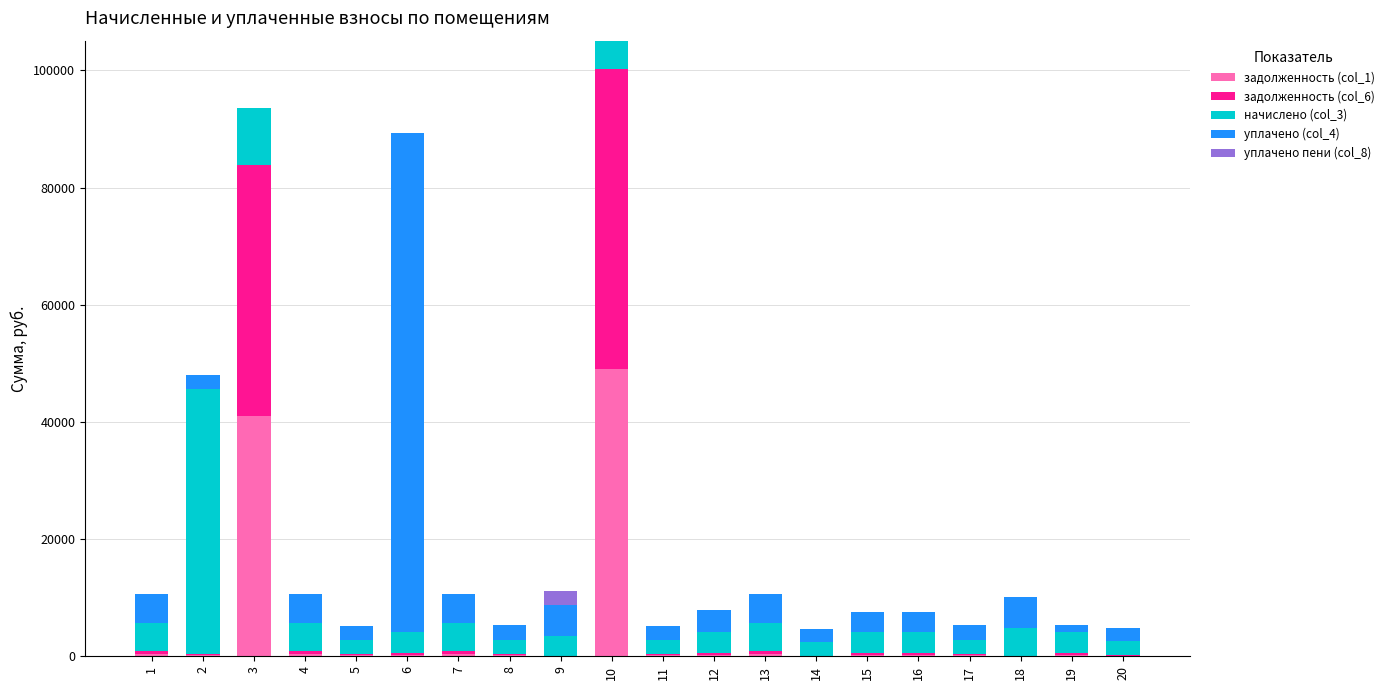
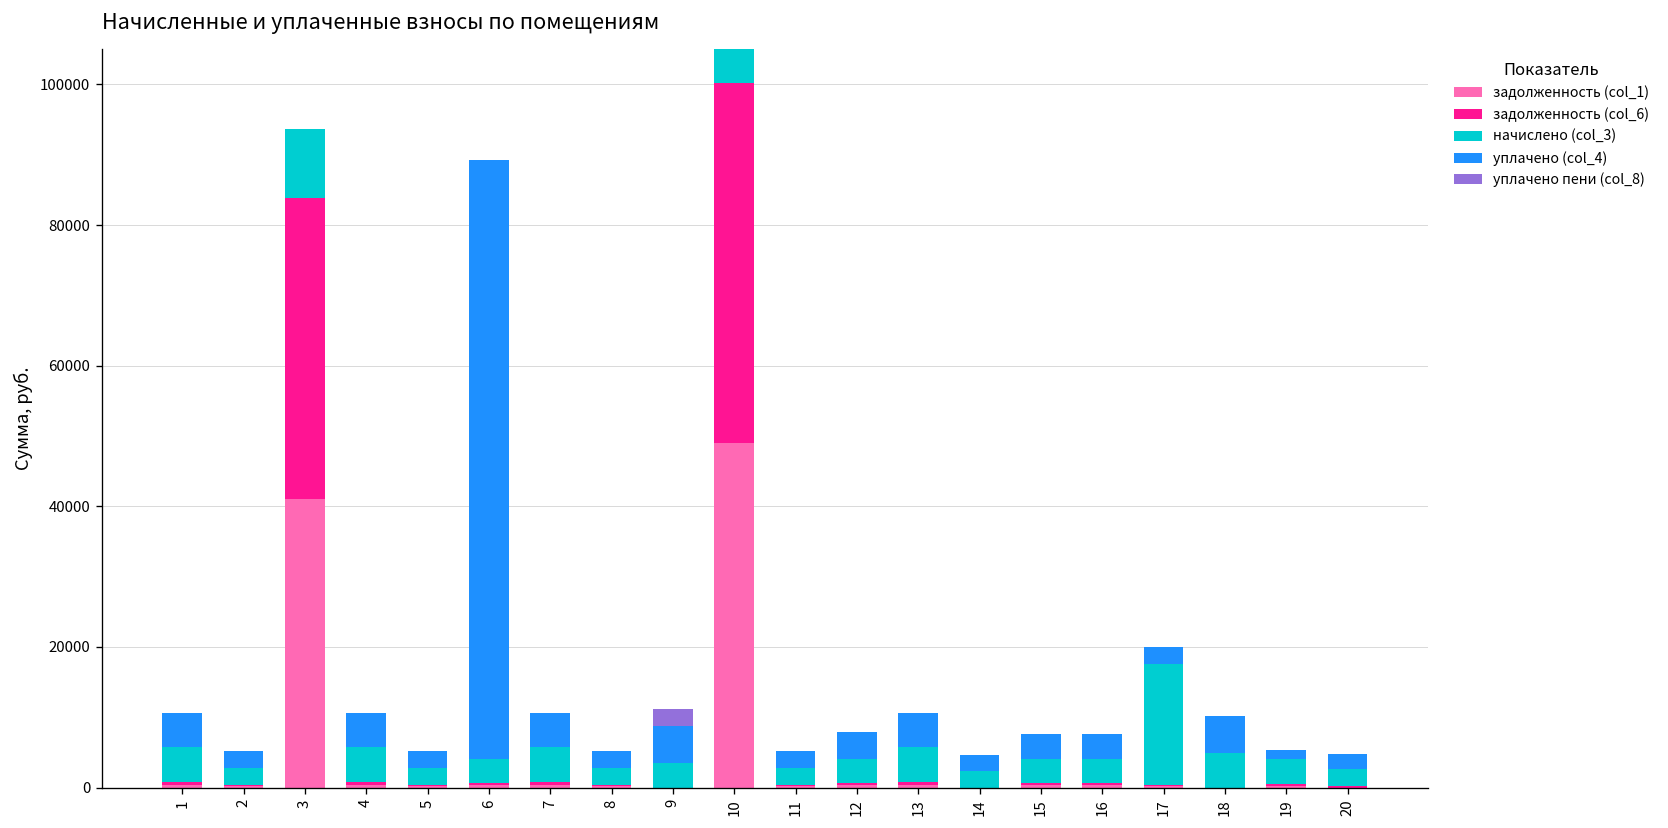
  {
    "задолженность (col_1)": {
      "3": 41000,
      "9": 0,
      "10": 49000,
      "14": 0,
      "18": 0,
      "20": 0
    },
    "задолженность (col_6)": {
      "3": 43000,
      "9": 0,
      "10": 51000,
      "14": 0,
      "18": 0
    },
    "начислено (col_3)": {
      "1": 5000,
-     "2": 45000,
+     "2": 2000,
      "3": 10000,
      "4": 5000,
      "5": 2000,
      "6": 4000,
      "7": 5000,
      "8": 2000,
      "9": 4000,
      "10": 5000,
      "11": 2000,
      "12": 4000,
      "13": 5000,
      "14": 2000,
      "15": 4000,
      "16": 4000,
-     "17": 2000,
+     "17": 17000,
      "18": 5000,
      "19": 4000,
      "20": 2000
    },
    "уплачено (col_4)": {
      "1": 5000,
      "2": 2000,
      "3": 0,
      "4": 5000,
      "5": 2000,
      "6": 85000,
      "7": 5000,
      "8": 2000,
      "9": 5000,
      "10": 0,
      "11": 2000,
      "12": 4000,
      "13": 5000,
      "14": 2000,
      "15": 3000,
      "16": 3000,
      "17": 2000,
      "18": 5000,
      "19": 1000,
      "20": 2000
    },
    "уплачено пени (col_8)": {
      "1": 0,
      "2": 0,
      "3": 0,
      "4": 0,
      "5": 0,
      "6": 0,
      "7": 0,
      "8": 0,
      "9": 2000,
      "10": 0,
      "13": 0,
      "14": 0,
      "15": 0,
      "16": 0,
      "17": 0,
      "18": 0,
      "19": 0,
      "20": 0
    }
  }
